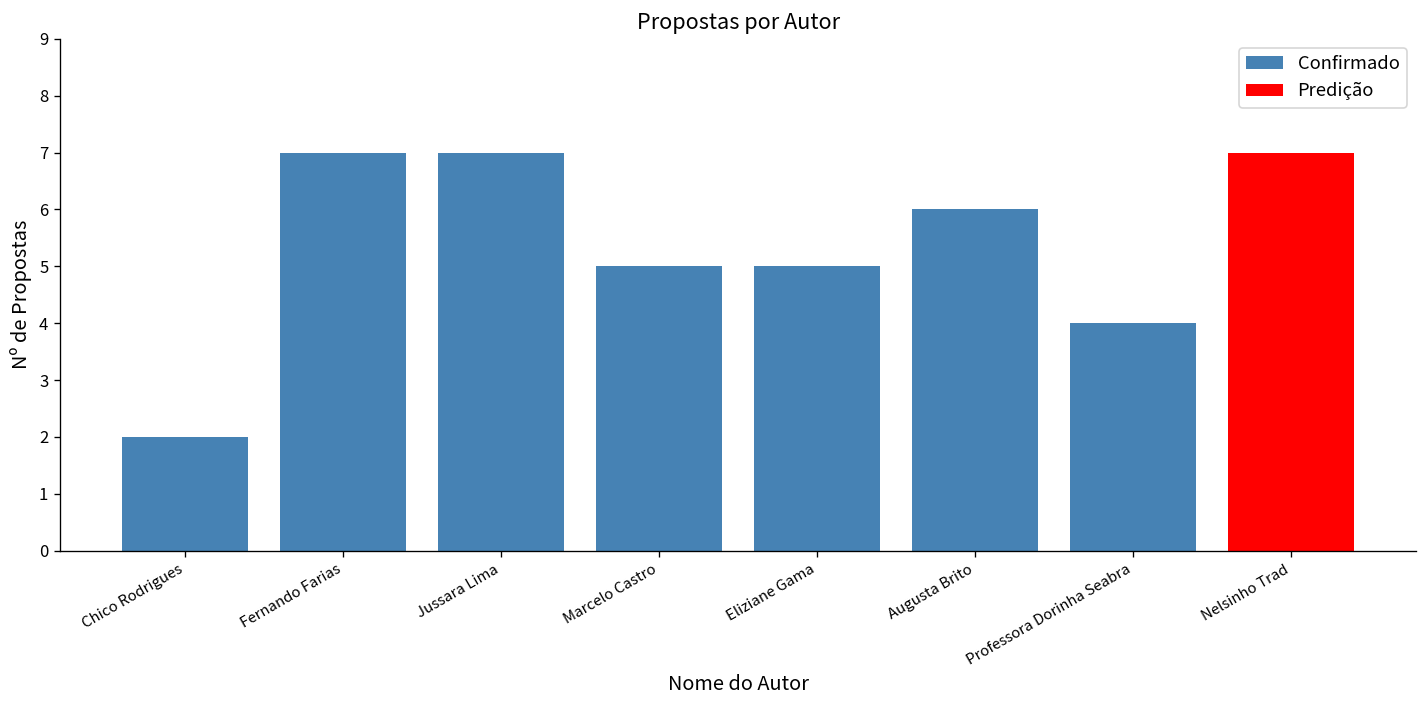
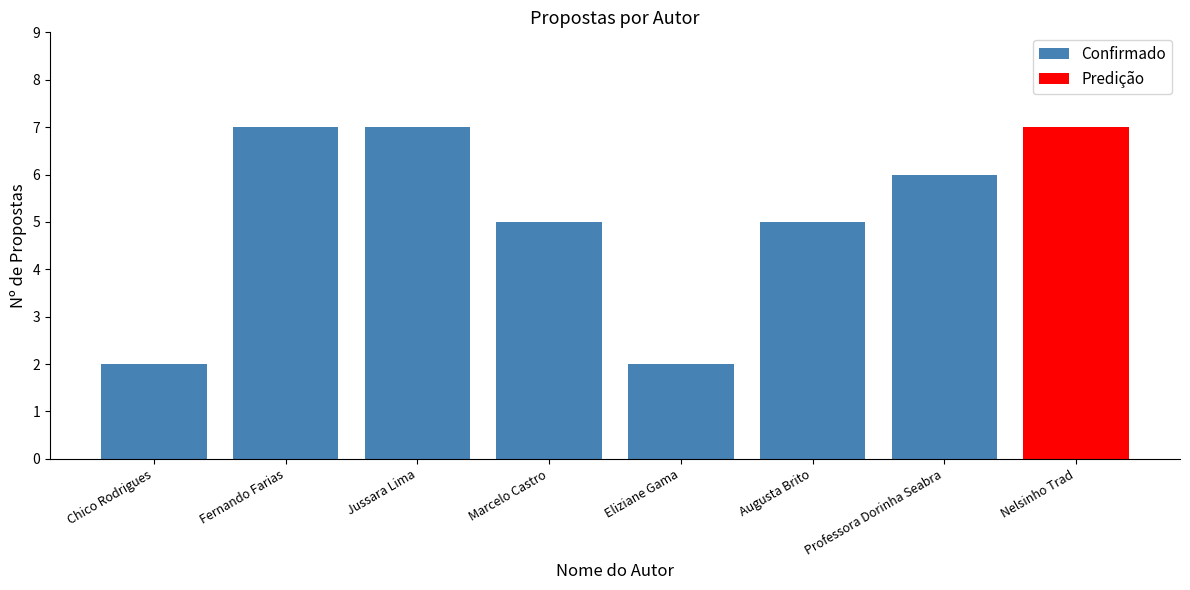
  {
    "Confirmado": {
      "Chico Rodrigues": 2,
      "Fernando Farias": 7,
      "Jussara Lima": 7,
      "Marcelo Castro": 5,
-     "Eliziane Gama": 5,
-     "Augusta Brito": 6,
-     "Professora Dorinha Seabra": 4
+     "Eliziane Gama": 2,
+     "Augusta Brito": 5,
+     "Professora Dorinha Seabra": 6
    },
    "Predição": {
      "Nelsinho Trad": 7
    }
  }
